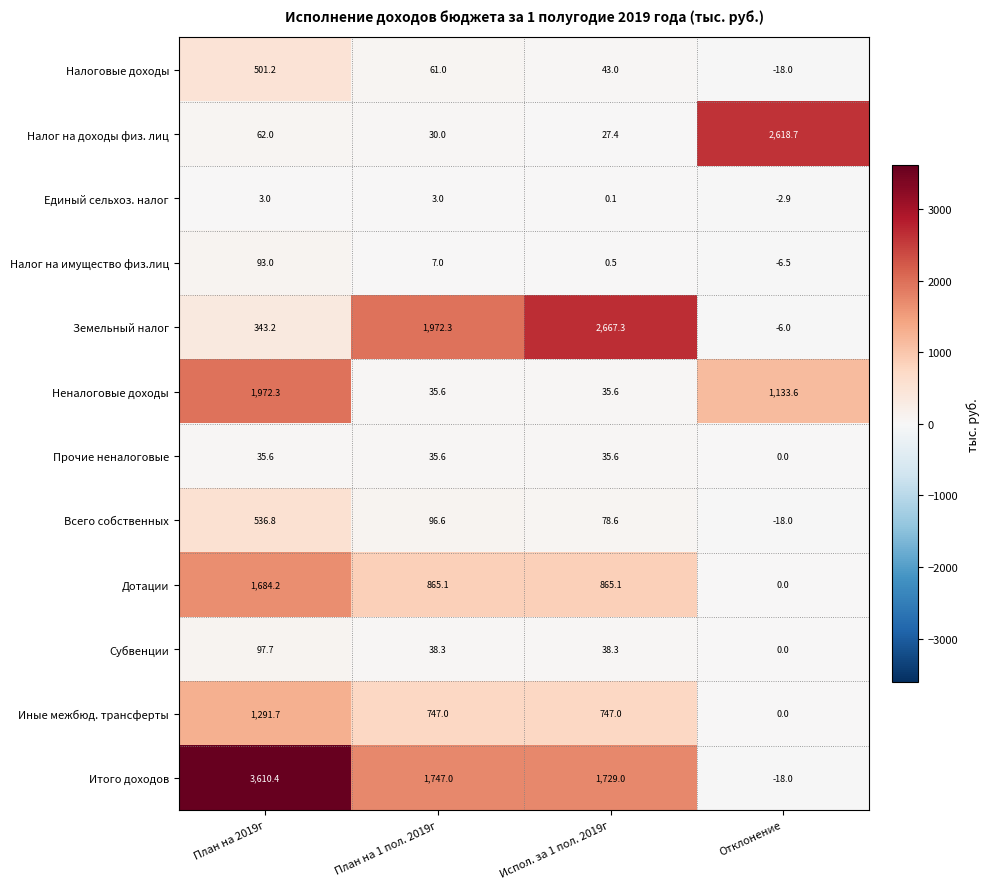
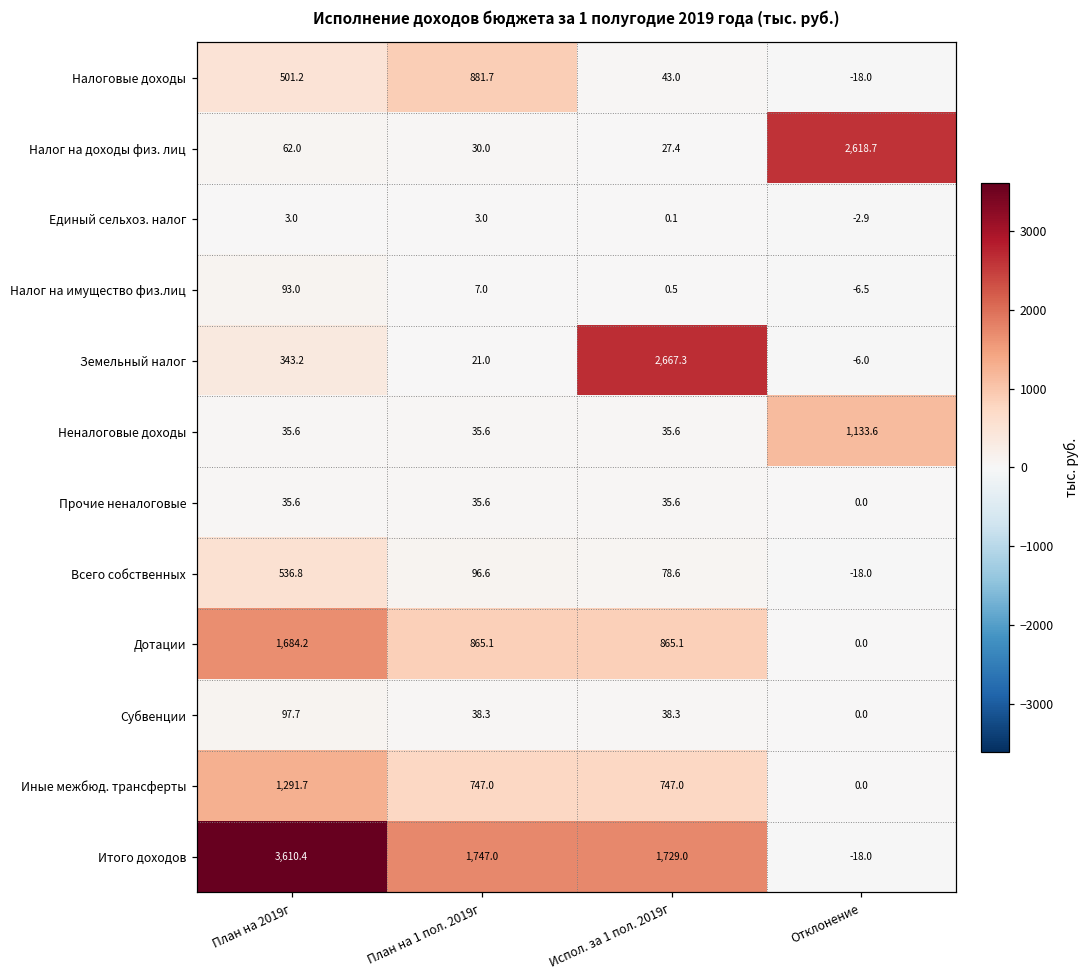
  {
    "Налоговые доходы": {
      "План на 2019г": "501.2",
-     "План на 1 пол. 2019г": "61.0",
+     "План на 1 пол. 2019г": "881.7",
      "Испол. за 1 пол. 2019г": "43.0",
      "Отклонение": "-18.0"
    },
    "Налог на доходы физ. лиц": {
      "План на 2019г": "62.0",
      "План на 1 пол. 2019г": "30.0",
      "Испол. за 1 пол. 2019г": "27.4",
      "Отклонение": "2,618.7"
    },
    "Единый сельхоз. налог": {
      "План на 2019г": "3.0",
      "План на 1 пол. 2019г": "3.0",
      "Испол. за 1 пол. 2019г": "0.1",
      "Отклонение": "-2.9"
    },
    "Налог на имущество физ.лиц": {
      "План на 2019г": "93.0",
      "План на 1 пол. 2019г": "7.0",
      "Испол. за 1 пол. 2019г": "0.5",
      "Отклонение": "-6.5"
    },
    "Земельный налог": {
      "План на 2019г": "343.2",
-     "План на 1 пол. 2019г": "1,972.3",
+     "План на 1 пол. 2019г": "21.0",
      "Испол. за 1 пол. 2019г": "2,667.3",
      "Отклонение": "-6.0"
    },
    "Неналоговые доходы": {
-     "План на 2019г": "1,972.3",
+     "План на 2019г": "35.6",
      "План на 1 пол. 2019г": "35.6",
      "Испол. за 1 пол. 2019г": "35.6",
      "Отклонение": "1,133.6"
    },
    "Прочие неналоговые": {
      "План на 2019г": "35.6",
      "План на 1 пол. 2019г": "35.6",
      "Испол. за 1 пол. 2019г": "35.6",
      "Отклонение": "0.0"
    },
    "Всего собственных": {
      "План на 2019г": "536.8",
      "План на 1 пол. 2019г": "96.6",
      "Испол. за 1 пол. 2019г": "78.6",
      "Отклонение": "-18.0"
    },
    "Дотации": {
      "План на 2019г": "1,684.2",
      "План на 1 пол. 2019г": "865.1",
      "Испол. за 1 пол. 2019г": "865.1",
      "Отклонение": "0.0"
    },
    "Субвенции": {
      "План на 2019г": "97.7",
      "План на 1 пол. 2019г": "38.3",
      "Испол. за 1 пол. 2019г": "38.3",
      "Отклонение": "0.0"
    },
    "Иные межбюд. трансферты": {
      "План на 2019г": "1,291.7",
      "План на 1 пол. 2019г": "747.0",
      "Испол. за 1 пол. 2019г": "747.0",
      "Отклонение": "0.0"
    },
    "Итого доходов": {
      "План на 2019г": "3,610.4",
      "План на 1 пол. 2019г": "1,747.0",
      "Испол. за 1 пол. 2019г": "1,729.0",
      "Отклонение": "-18.0"
    }
  }
